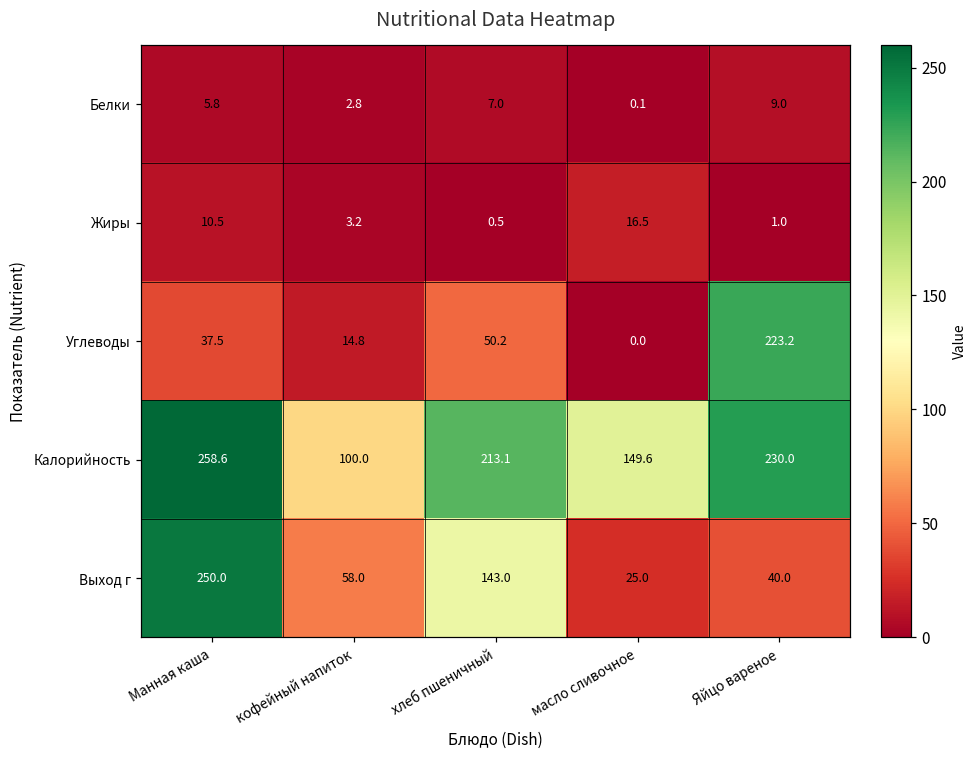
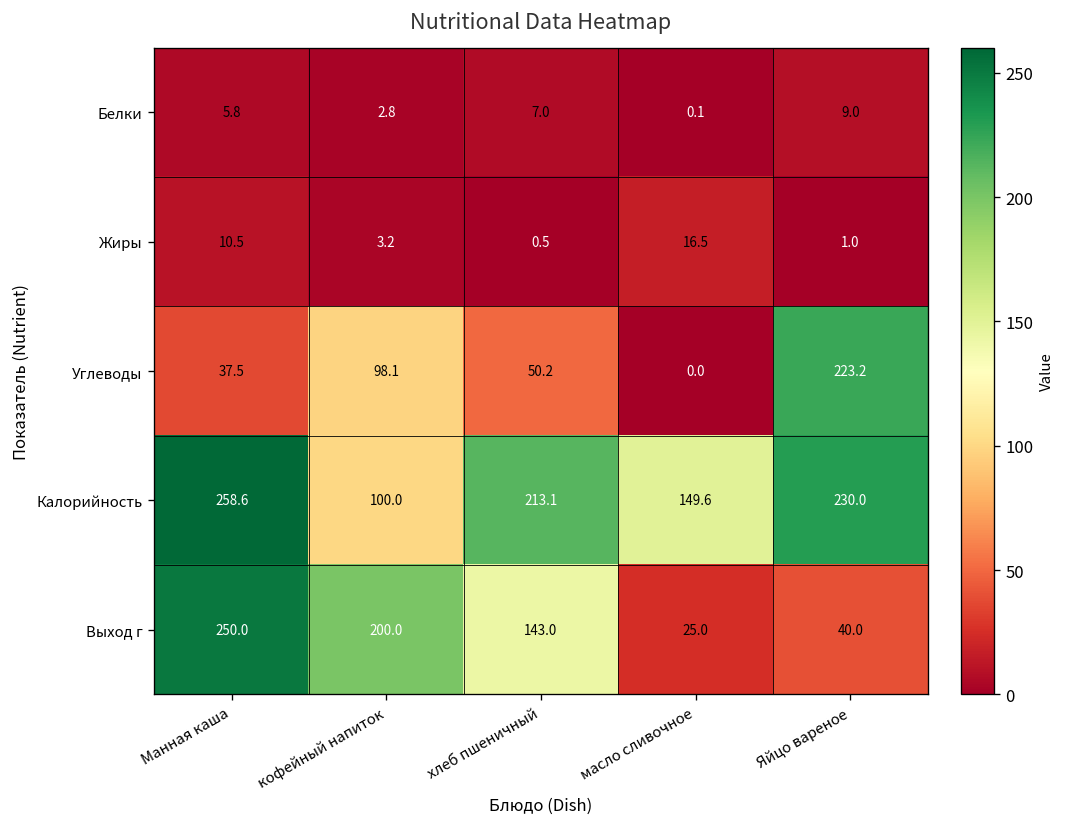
  {
    "Белки": {
      "Манная каша": 5.8,
      "кофейный напиток": 2.8,
      "хлеб пшеничный": 7.0,
      "масло сливочное": 0.1,
      "Яйцо вареное": 9.0
    },
    "Жиры": {
      "Манная каша": 10.5,
      "кофейный напиток": 3.2,
      "хлеб пшеничный": 0.5,
      "масло сливочное": 16.5,
      "Яйцо вареное": 1.0
    },
    "Углеводы": {
      "Манная каша": 37.5,
-     "кофейный напиток": 14.8,
+     "кофейный напиток": 98.1,
      "хлеб пшеничный": 50.2,
      "масло сливочное": 0.0,
      "Яйцо вареное": 223.2
    },
    "Калорийность": {
      "Манная каша": 258.6,
      "кофейный напиток": 100.0,
      "хлеб пшеничный": 213.1,
      "масло сливочное": 149.6,
      "Яйцо вареное": 230.0
    },
    "Выход г": {
      "Манная каша": 250.0,
-     "кофейный напиток": 58.0,
+     "кофейный напиток": 200.0,
      "хлеб пшеничный": 143.0,
      "масло сливочное": 25.0,
      "Яйцо вареное": 40.0
    }
  }
